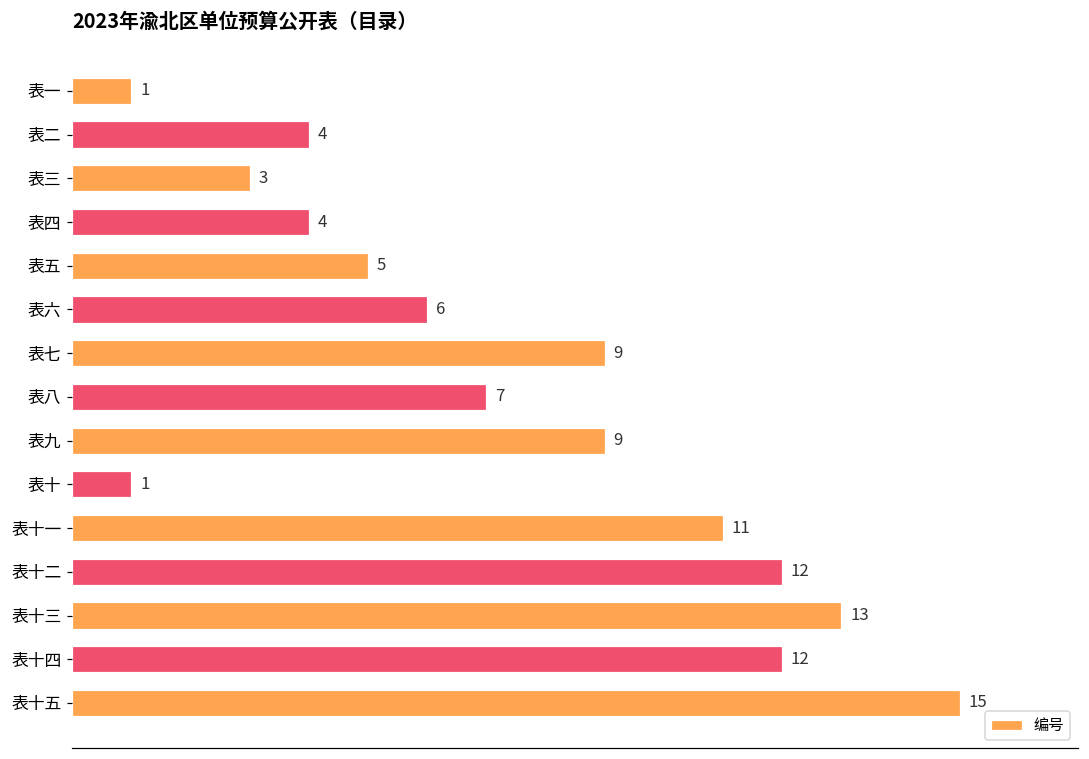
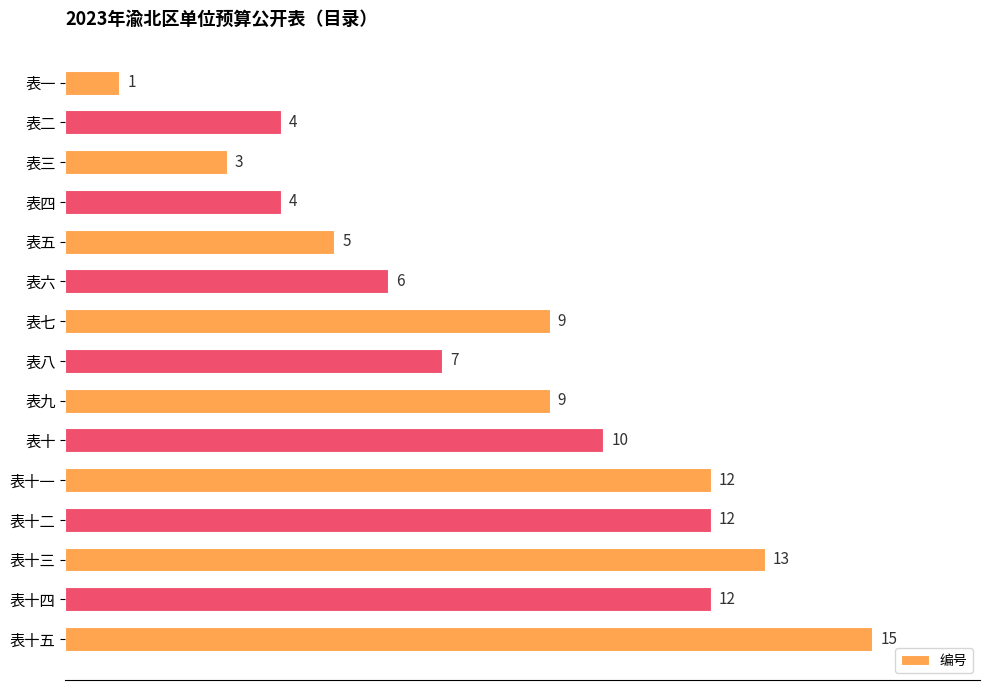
  {
    "表一": 1,
    "表二": 4,
    "表三": 3,
    "表四": 4,
    "表五": 5,
    "表六": 6,
    "表七": 9,
    "表八": 7,
    "表九": 9,
-   "表十": 1,
-   "表十一": 11,
+   "表十": 10,
+   "表十一": 12,
    "表十二": 12,
    "表十三": 13,
    "表十四": 12,
    "表十五": 15
  }
